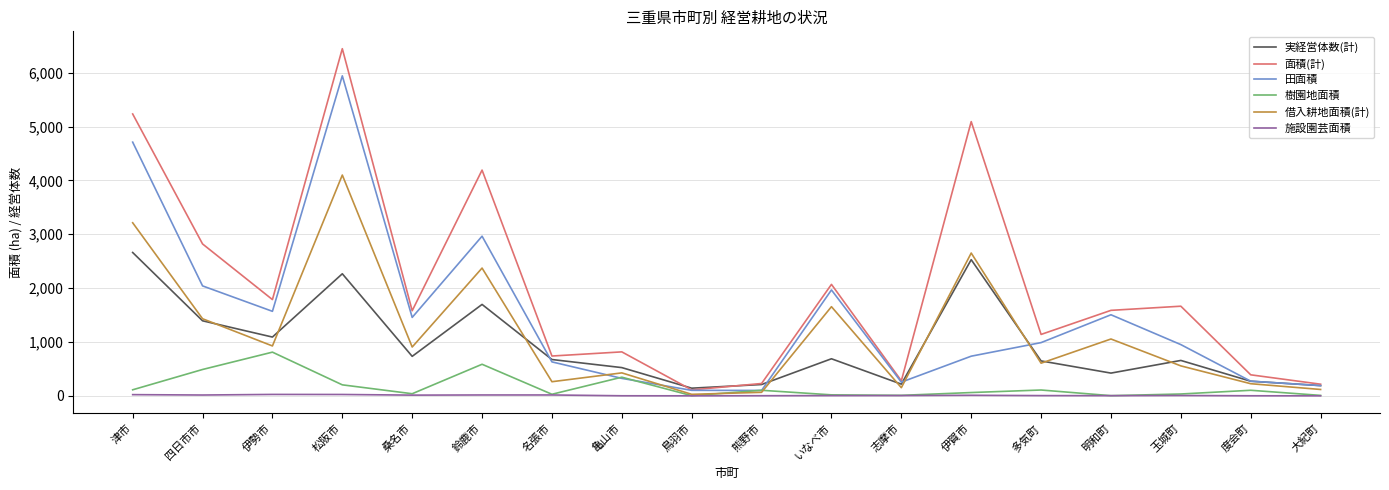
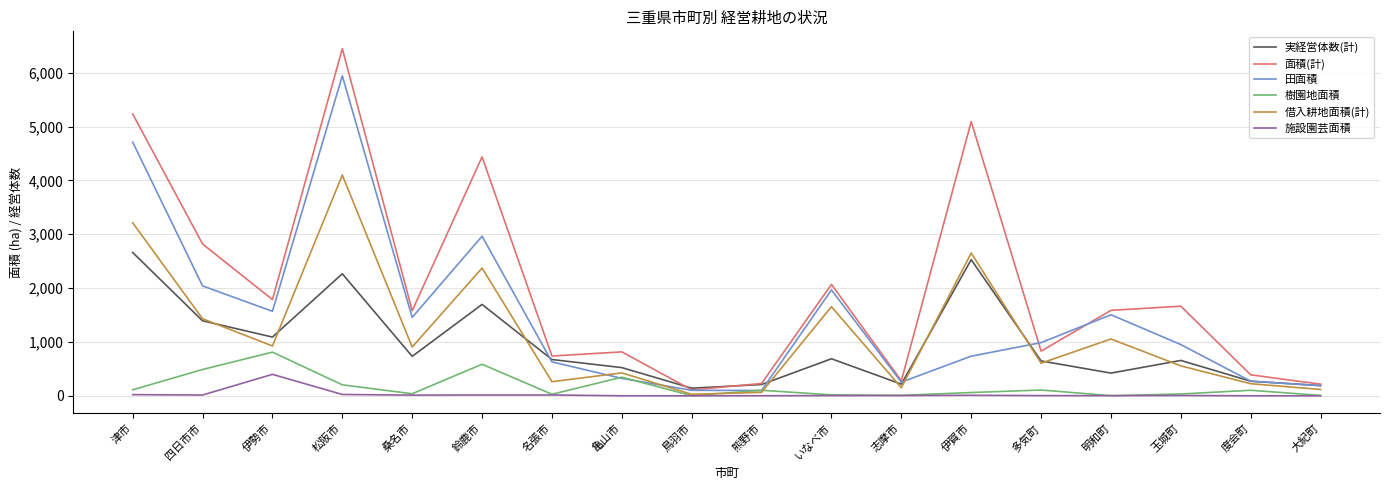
  {
    "実経営体数(計)": {
      "津市": "2,700",
      "伊勢市": "1,100",
      "松阪市": "2,300",
      "桑名市": "700",
      "鈴鹿市": "1,700",
      "亀山市": "500",
      "いなべ市": "700",
      "伊賀市": "2,500",
      "明和町": "400",
      "玉城町": "700"
    },
    "面積(計)": {
      "津市": "5,200",
      "四日市市": "2,800",
      "伊勢市": "1,800",
      "松阪市": "6,400",
      "桑名市": "1,600",
-     "鈴鹿市": "4,200",
+     "鈴鹿市": "4,400",
      "名張市": "700",
      "亀山市": "800",
      "いなべ市": "2,100",
      "伊賀市": "5,100",
-     "多気町": "1,100",
+     "多気町": "800",
      "明和町": "1,600",
      "玉城町": "1,700",
      "度会町": "400"
    },
    "田面積": {
      "津市": "4,700",
      "四日市市": "2,000",
      "伊勢市": "1,600",
      "松阪市": "5,900",
      "桑名市": "1,500",
      "鈴鹿市": "3,000",
      "いなべ市": "2,000",
      "伊賀市": "700",
      "多気町": "1,000",
      "明和町": "1,500",
      "玉城町": "1,000"
    },
    "樹園地面積": {
      "津市": "100",
      "四日市市": "500",
      "伊勢市": "800",
      "松阪市": "200",
      "鈴鹿市": "600",
      "伊賀市": "100",
      "多気町": "100",
      "度会町": "100"
    },
    "借入耕地面積(計)": {
      "津市": "3,200",
      "伊勢市": "900",
      "松阪市": "4,100",
      "桑名市": "900",
      "鈴鹿市": "2,400",
      "名張市": "300",
      "亀山市": "400",
      "いなべ市": "1,700",
      "志摩市": "200",
      "伊賀市": "2,700",
      "明和町": "1,100",
      "玉城町": "600",
      "大紀町": "100"
    },
    "施設園芸面積": {
      "津市": "0",
      "四日市市": "0",
-     "伊勢市": "0",
+     "伊勢市": "400",
      "松阪市": "0",
      "鈴鹿市": "0",
      "亀山市": "0",
      "熊野市": "0",
      "伊賀市": "0",
      "多気町": "0",
      "度会町": "0"
    }
  }
